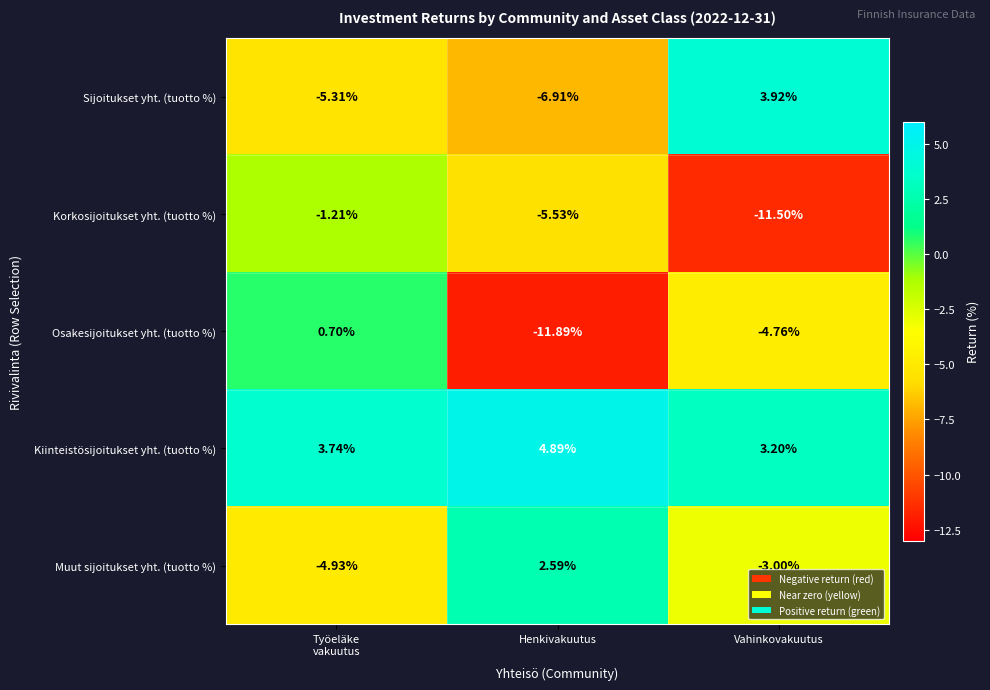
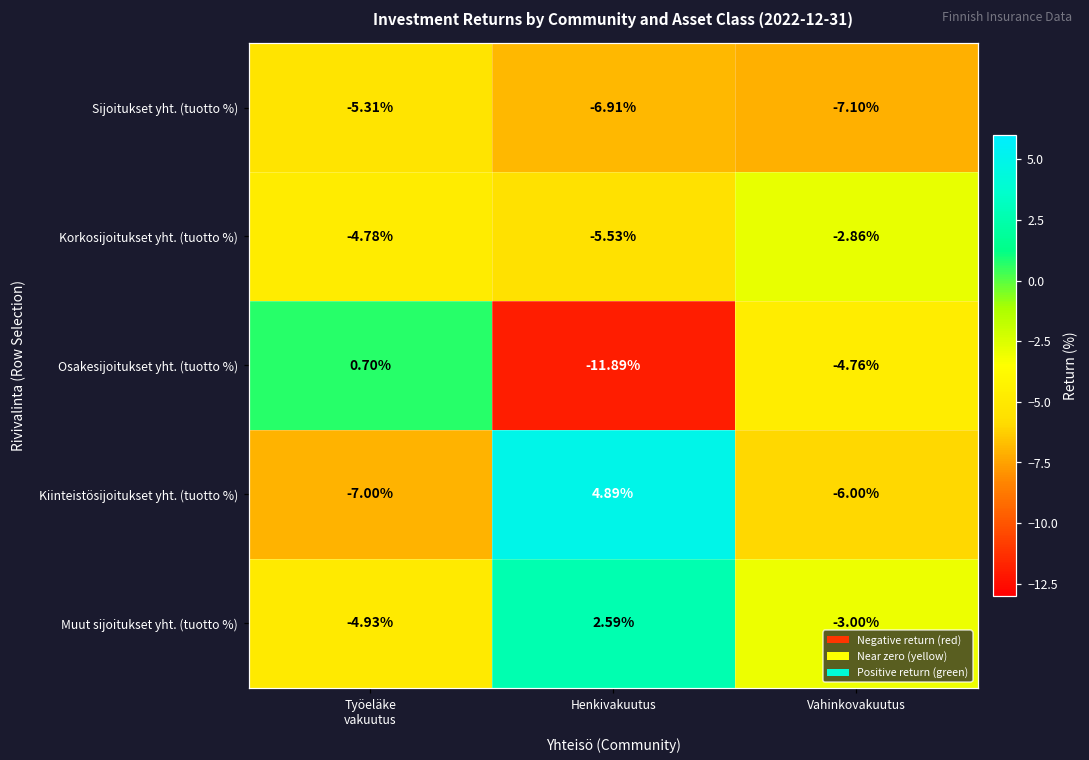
  {
    "Sijoitukset yht. (tuotto %)": {
      "Työeläke vakuutus": "-5.31%",
      "Henkivakuutus": "-6.91%",
-     "Vahinkovakuutus": "3.92%"
+     "Vahinkovakuutus": "-7.10%"
    },
    "Korkosijoitukset yht. (tuotto %)": {
-     "Työeläke vakuutus": "-1.21%",
+     "Työeläke vakuutus": "-4.78%",
      "Henkivakuutus": "-5.53%",
-     "Vahinkovakuutus": "-11.50%"
+     "Vahinkovakuutus": "-2.86%"
    },
    "Osakesijoitukset yht. (tuotto %)": {
      "Työeläke vakuutus": "0.70%",
      "Henkivakuutus": "-11.89%",
      "Vahinkovakuutus": "-4.76%"
    },
    "Kiinteistösijoitukset yht. (tuotto %)": {
-     "Työeläke vakuutus": "3.74%",
+     "Työeläke vakuutus": "-7.00%",
      "Henkivakuutus": "4.89%",
-     "Vahinkovakuutus": "3.20%"
+     "Vahinkovakuutus": "-6.00%"
    },
    "Muut sijoitukset yht. (tuotto %)": {
      "Työeläke vakuutus": "-4.93%",
      "Henkivakuutus": "2.59%"
    }
  }
